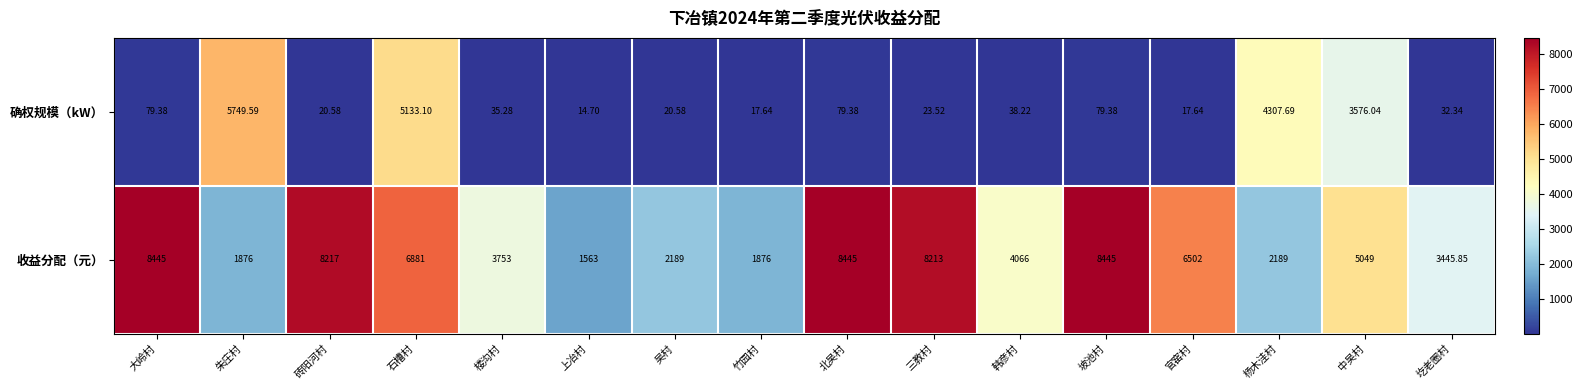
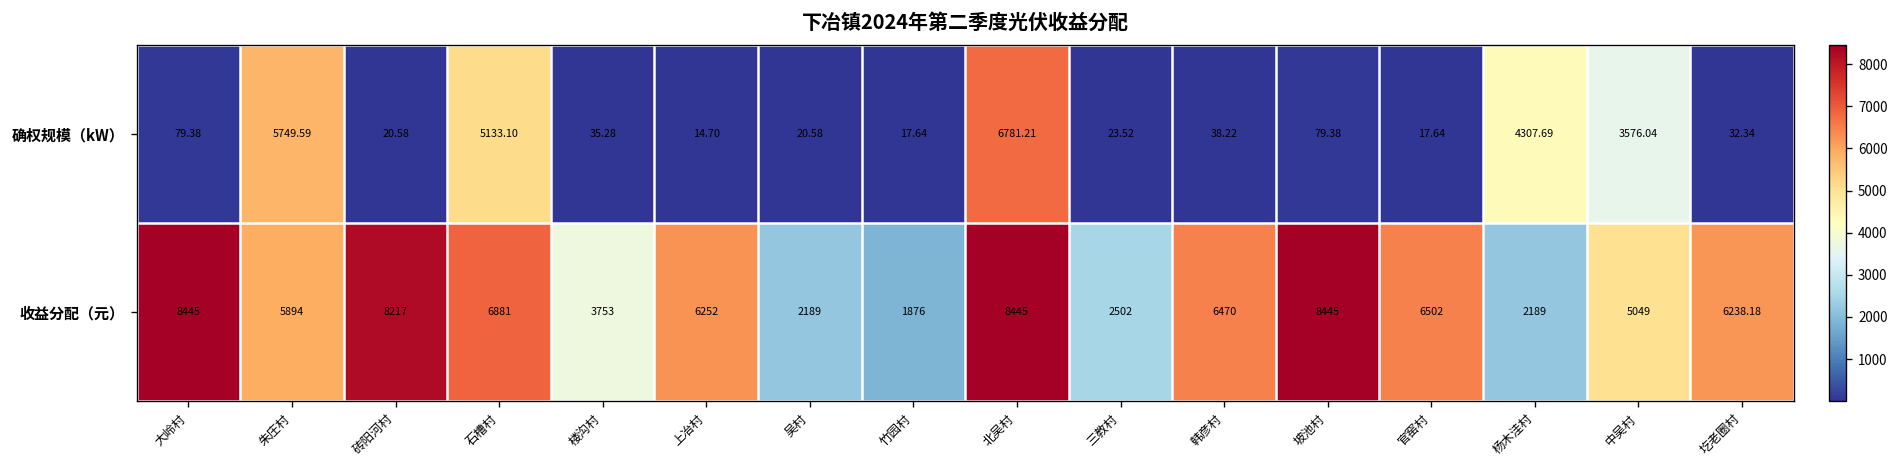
  {
    "确权规模（kW）": {
      "大岭村": 79.38,
      "朱庄村": 5749.59,
      "砖阳河村": 20.58,
      "石槽村": 5133.10,
      "楼沟村": 35.28,
      "上冶村": 14.70,
      "吴村": 20.58,
      "竹园村": 17.64,
-     "北吴村": 79.38,
+     "北吴村": 6781.21,
      "三教村": 23.52,
      "韩彦村": 38.22,
      "坡池村": 79.38,
      "官窑村": 17.64,
      "杨木洼村": 4307.69,
      "中吴村": 3576.04,
      "圪老圈村": 32.34
    },
    "收益分配（元）": {
      "大岭村": 8445,
-     "朱庄村": 1876,
+     "朱庄村": 5894,
      "砖阳河村": 8217,
      "石槽村": 6881,
      "楼沟村": 3753,
-     "上冶村": 1563,
+     "上冶村": 6252,
      "吴村": 2189,
      "竹园村": 1876,
      "北吴村": 8445,
-     "三教村": 8213,
-     "韩彦村": 4066,
+     "三教村": 2502,
+     "韩彦村": 6470,
      "坡池村": 8445,
      "官窑村": 6502,
      "杨木洼村": 2189,
      "中吴村": 5049,
-     "圪老圈村": 3445.85
+     "圪老圈村": 6238.18
    }
  }
